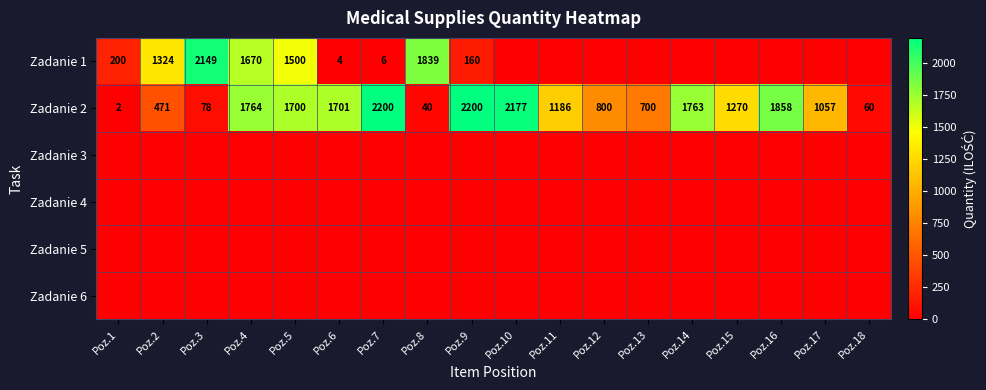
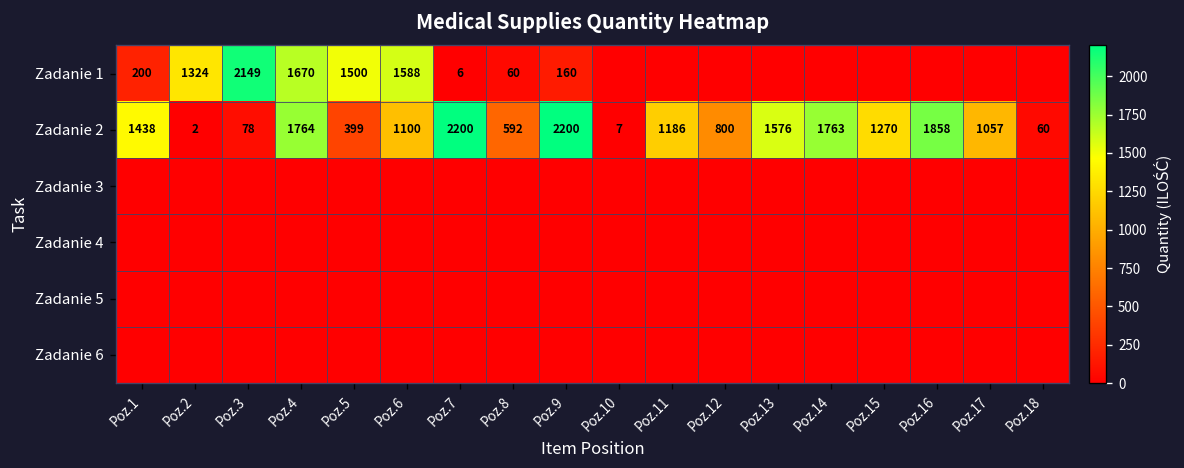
  {
    "Zadanie 1": {
      "Poz.1": 200,
      "Poz.2": 1324,
      "Poz.3": 2149,
      "Poz.4": 1670,
      "Poz.5": 1500,
-     "Poz.6": 4,
+     "Poz.6": 1588,
      "Poz.7": 6,
-     "Poz.8": 1839,
+     "Poz.8": 60,
      "Poz.9": 160
    },
    "Zadanie 2": {
-     "Poz.1": 2,
-     "Poz.2": 471,
+     "Poz.1": 1438,
+     "Poz.2": 2,
      "Poz.3": 78,
      "Poz.4": 1764,
-     "Poz.5": 1700,
-     "Poz.6": 1701,
+     "Poz.5": 399,
+     "Poz.6": 1100,
      "Poz.7": 2200,
-     "Poz.8": 40,
+     "Poz.8": 592,
      "Poz.9": 2200,
-     "Poz.10": 2177,
+     "Poz.10": 7,
      "Poz.11": 1186,
      "Poz.12": 800,
-     "Poz.13": 700,
+     "Poz.13": 1576,
      "Poz.14": 1763,
      "Poz.15": 1270,
      "Poz.16": 1858,
      "Poz.17": 1057,
      "Poz.18": 60
    }
  }
